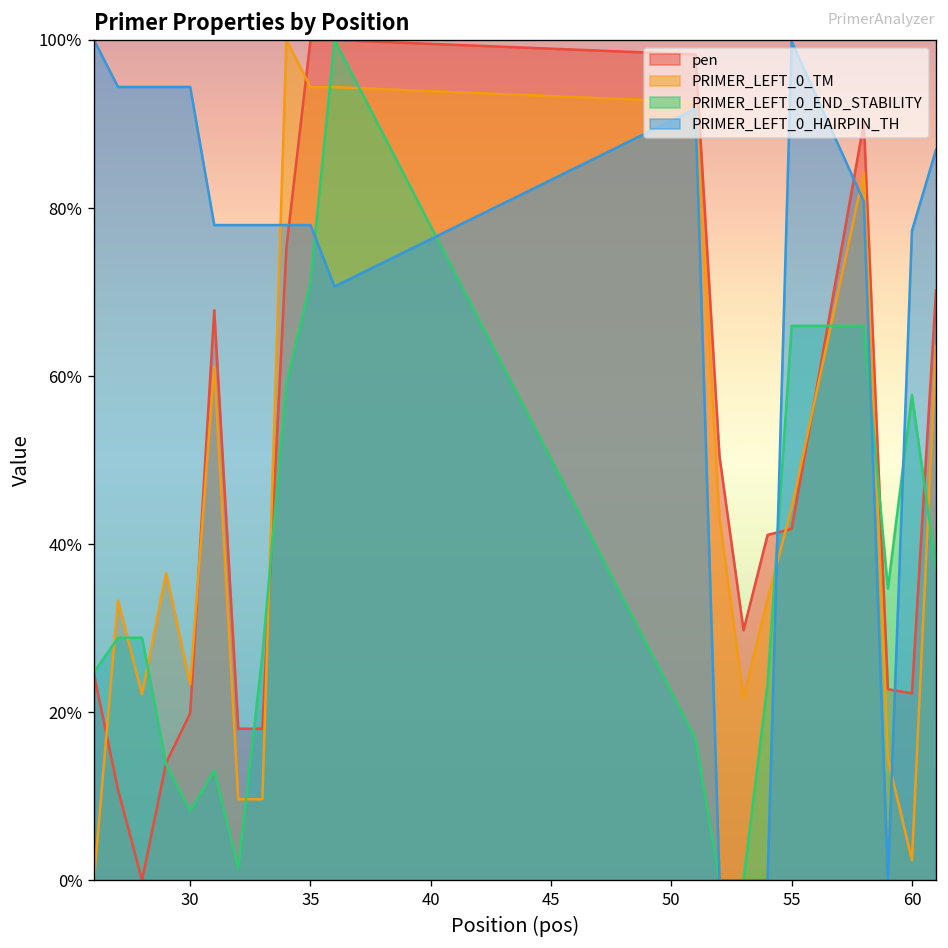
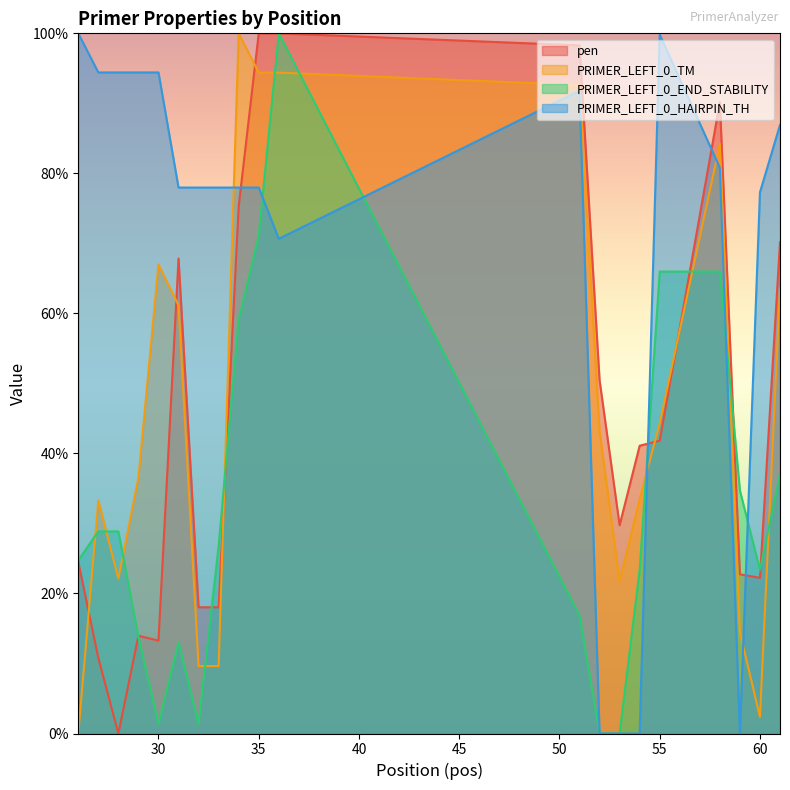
  {
    "pen": {
-     "30": "20%",
+     "30": "13%",
      "35": "100%",
      "55": "42%",
      "60": "22%"
    },
    "PRIMER_LEFT_0_TM": {
-     "30": "23%",
+     "30": "67%",
      "35": "94%",
      "55": "44%",
      "60": "2%"
    },
    "PRIMER_LEFT_0_END_STABILITY": {
-     "30": "8%",
+     "30": "1%",
      "35": "71%",
      "55": "66%",
-     "60": "58%"
+     "60": "23%"
    },
    "PRIMER_LEFT_0_HAIRPIN_TH": {
      "30": "94%",
      "35": "78%",
      "55": "100%",
      "60": "77%"
    }
  }
